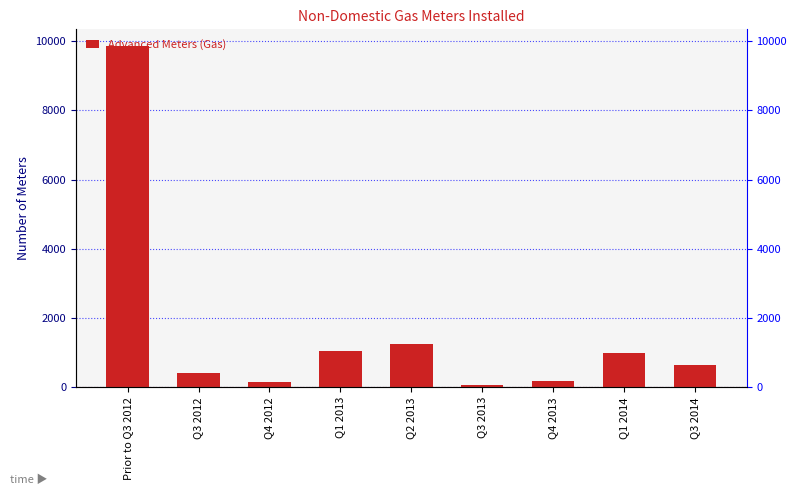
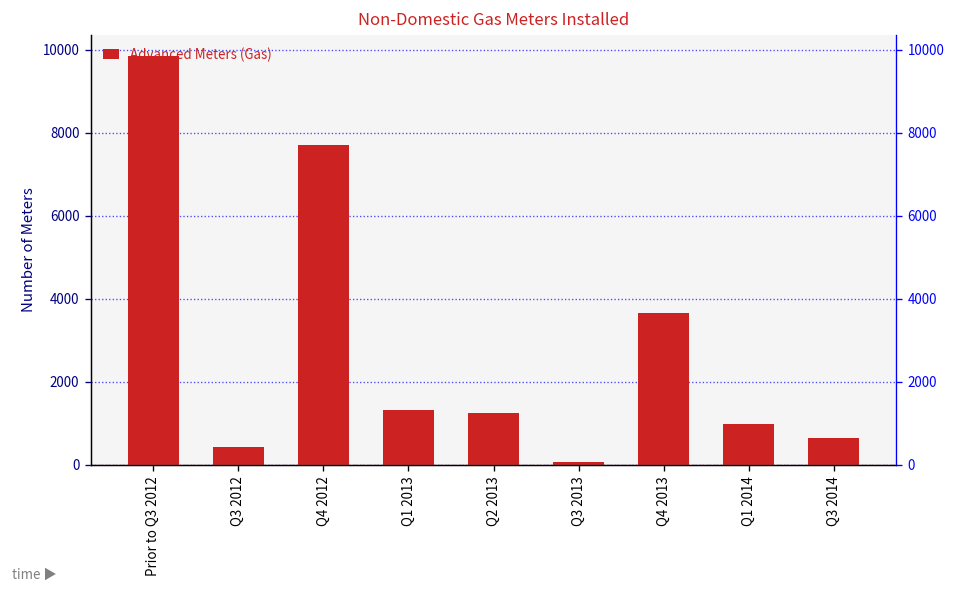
  {
    "Prior to Q3 2012": 9900,
    "Q3 2012": 400,
-   "Q4 2012": 100,
-   "Q1 2013": 1100,
+   "Q4 2012": 7700,
+   "Q1 2013": 1300,
    "Q2 2013": 1300,
-   "Q4 2013": 200,
+   "Q4 2013": 3700,
    "Q1 2014": 1000,
    "Q3 2014": 600
  }
